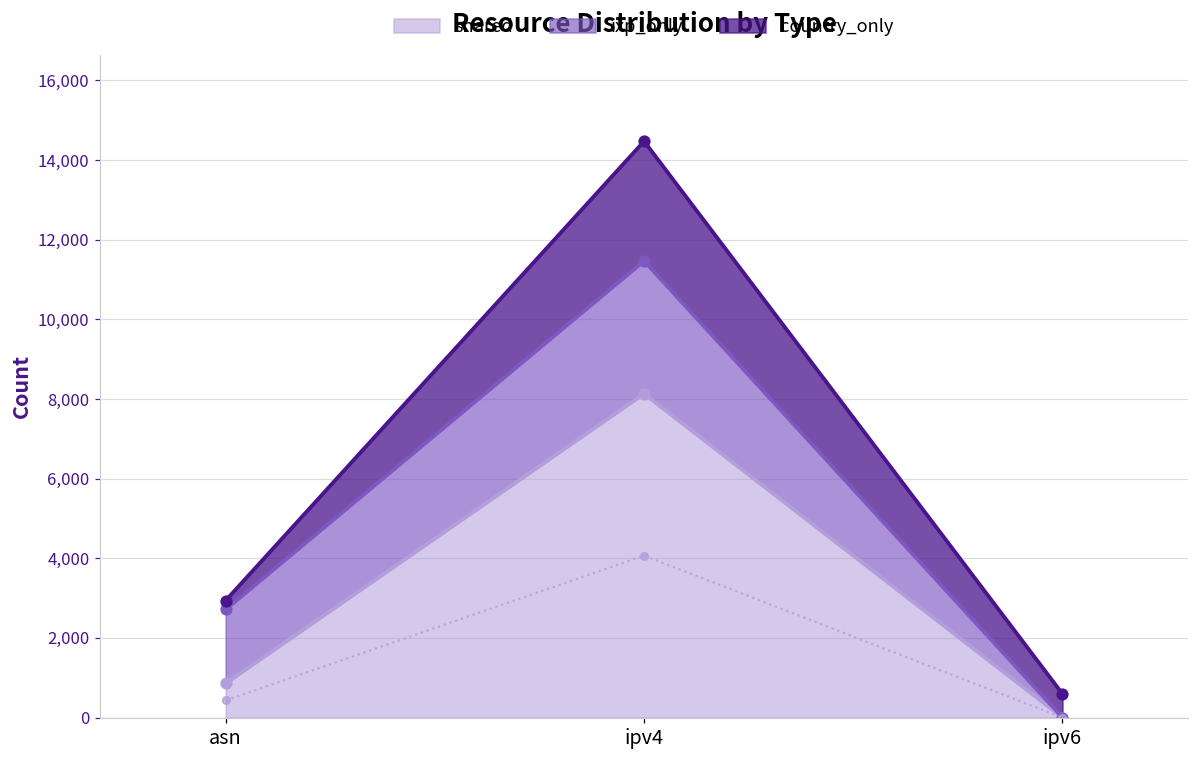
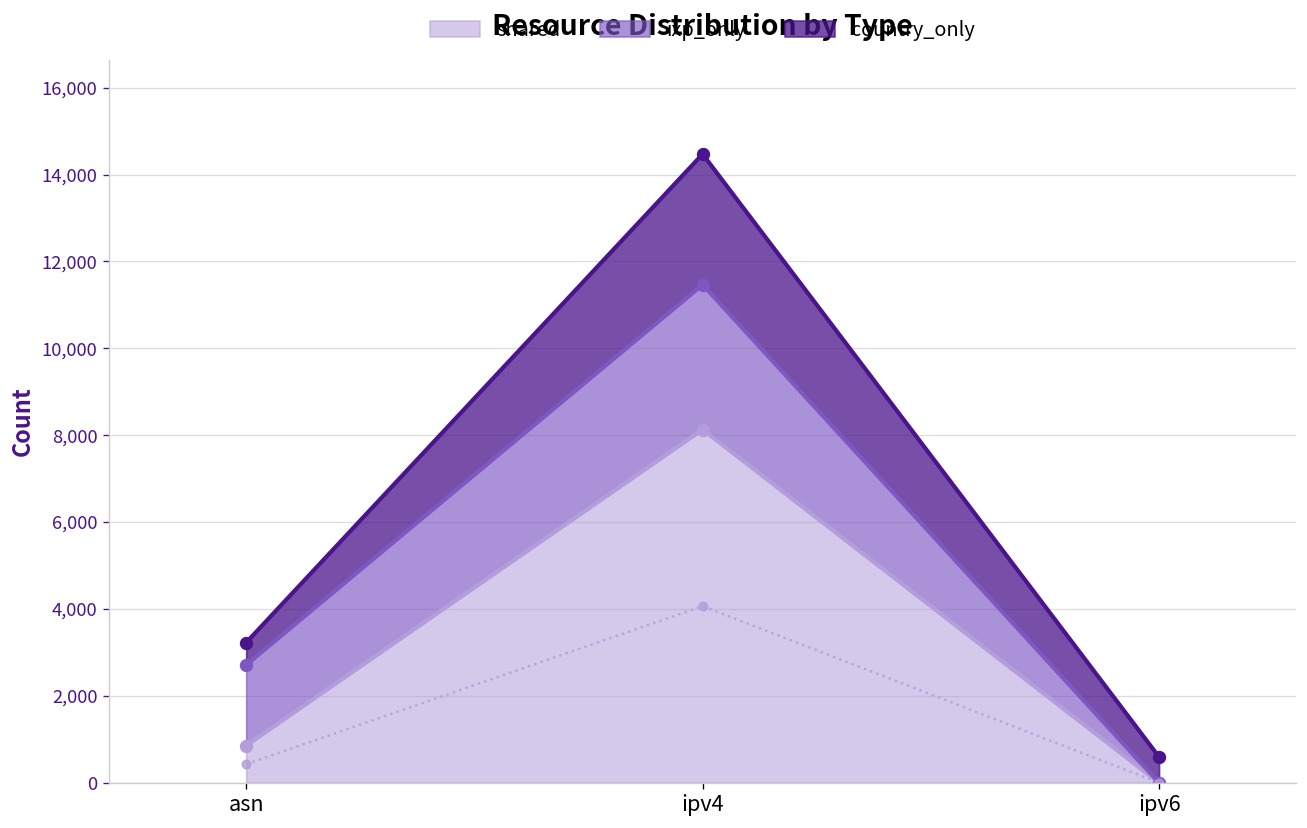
  {
    "ixp_only": {
      "asn": "1,900",
      "ipv4": "3,300"
    },
    "country_only": {
-     "asn": "200",
+     "asn": "500",
      "ipv4": "3,000",
      "ipv6": "600"
    }
  }
